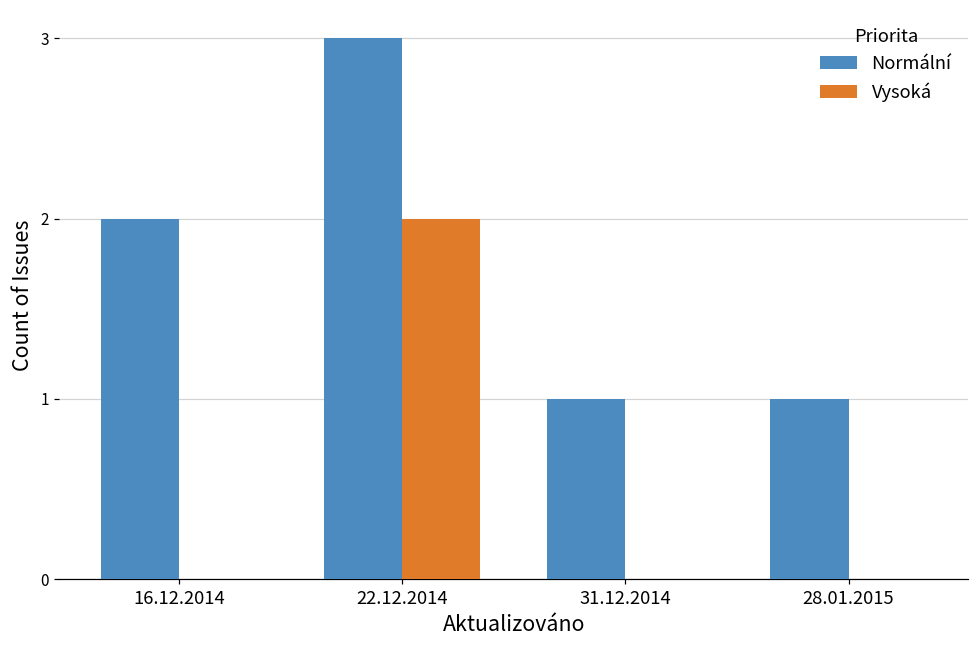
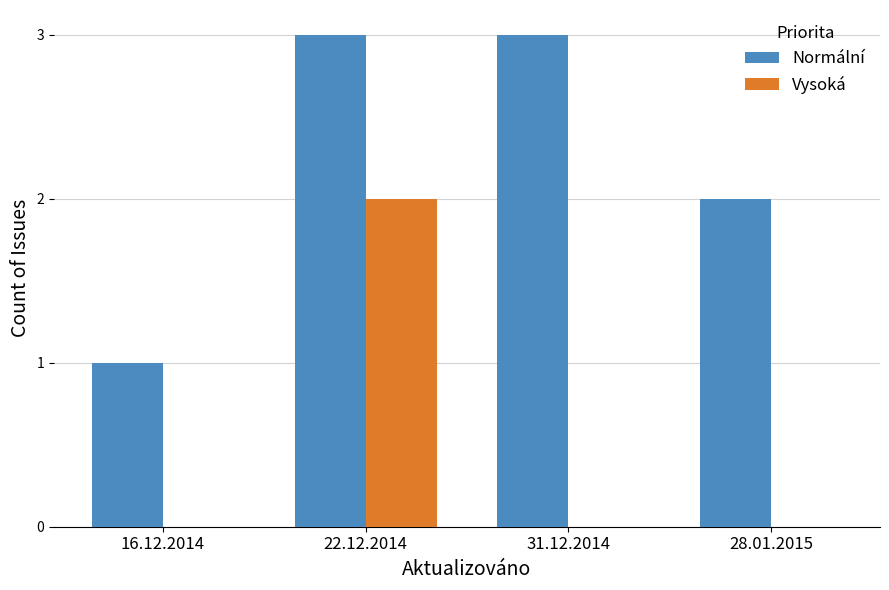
  {
    "Normální": {
-     "16.12.2014": 2,
+     "16.12.2014": 1,
      "22.12.2014": 3,
-     "31.12.2014": 1,
-     "28.01.2015": 1
+     "31.12.2014": 3,
+     "28.01.2015": 2
    },
    "Vysoká": {
      "16.12.2014": 0,
      "22.12.2014": 2,
      "31.12.2014": 0,
      "28.01.2015": 0
    }
  }
